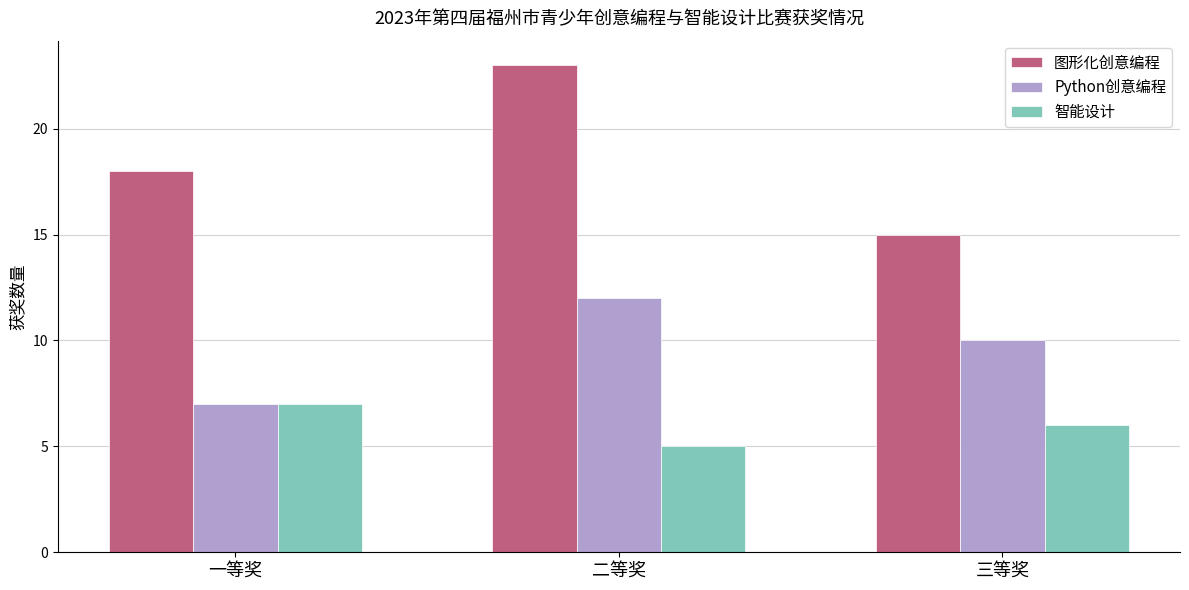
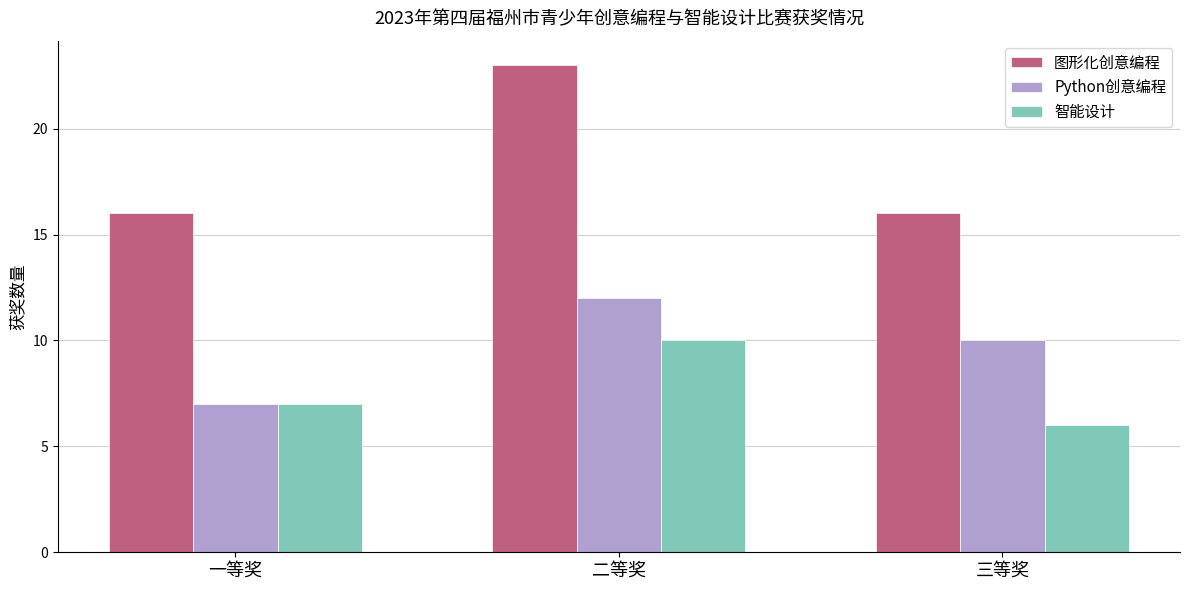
  {
    "图形化创意编程": {
-     "一等奖": 18,
+     "一等奖": 16,
      "二等奖": 23,
-     "三等奖": 15
+     "三等奖": 16
    },
    "Python创意编程": {
      "一等奖": 7,
      "二等奖": 12,
      "三等奖": 10
    },
    "智能设计": {
      "一等奖": 7,
-     "二等奖": 5,
+     "二等奖": 10,
      "三等奖": 6
    }
  }
